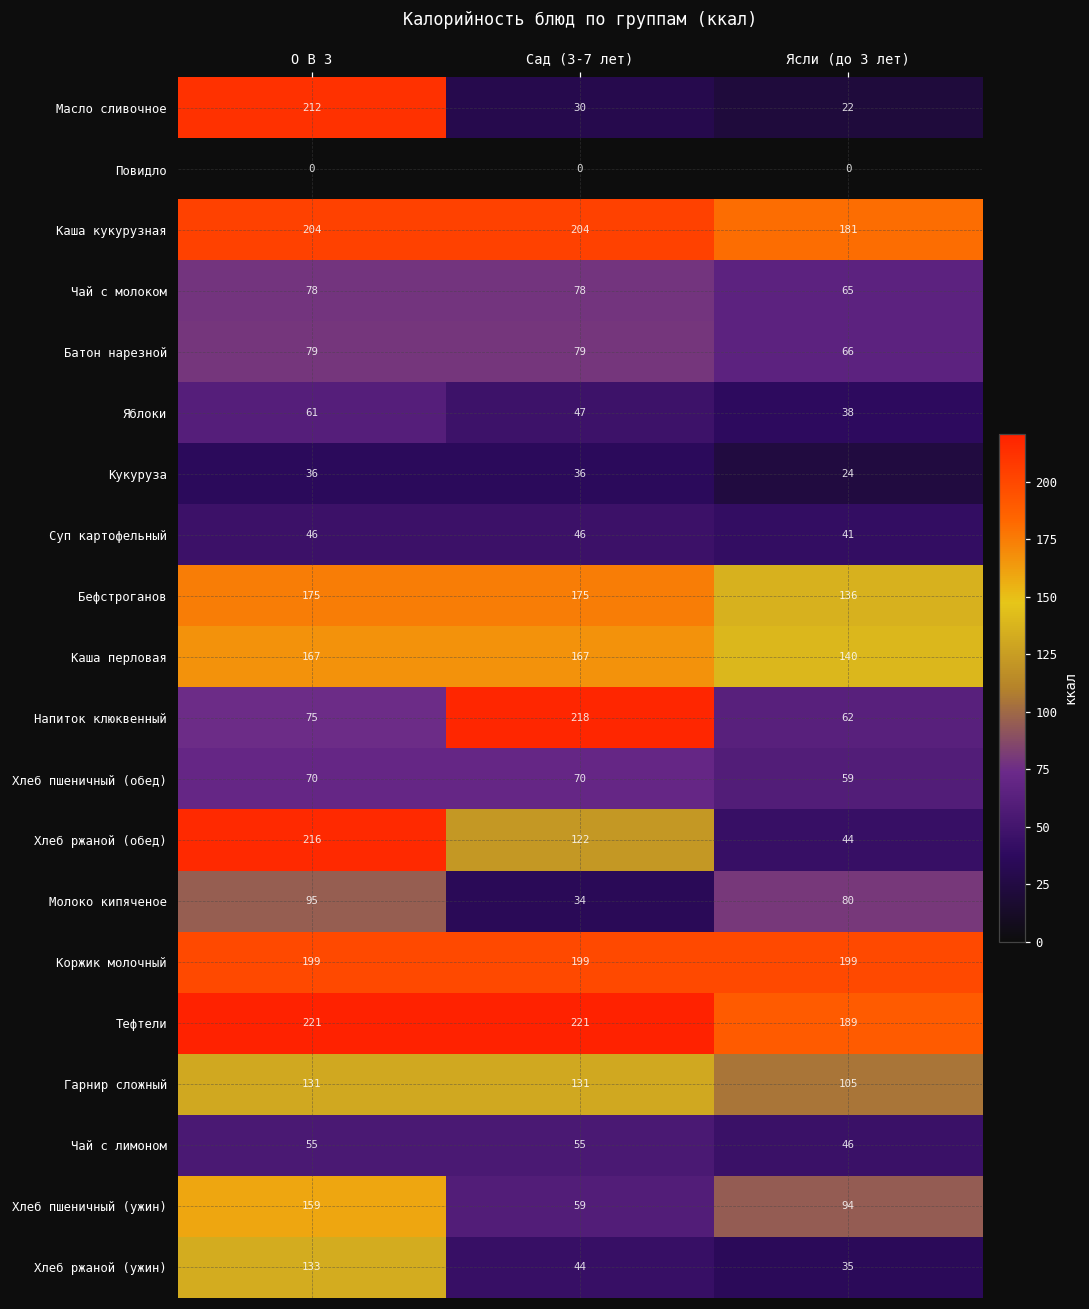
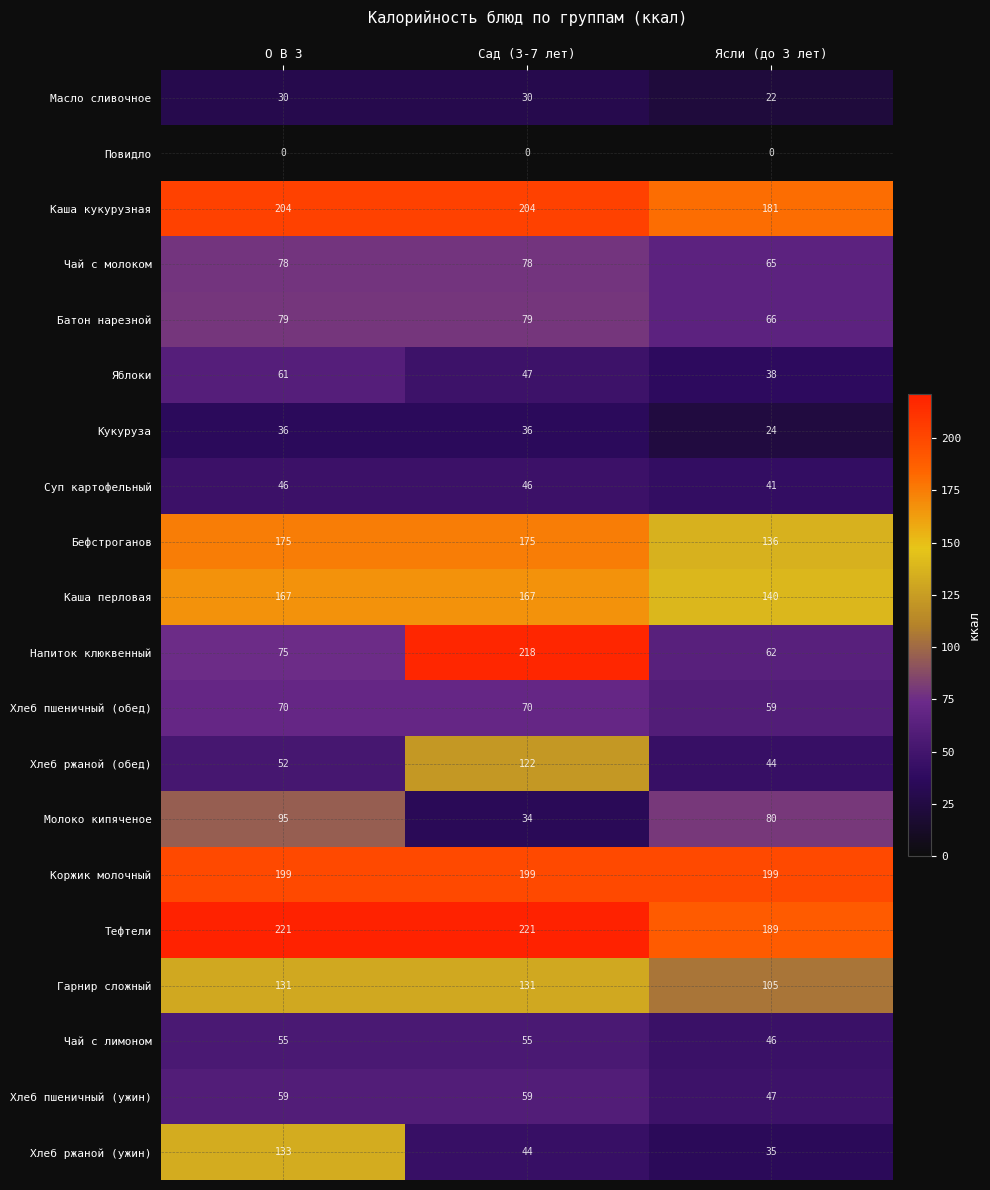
  {
    "Масло сливочное": {
-     "О В З": 212,
+     "О В З": 30,
      "Сад (3-7 лет)": 30,
      "Ясли (до 3 лет)": 22
    },
    "Повидло": {
      "О В З": 0,
      "Сад (3-7 лет)": 0,
      "Ясли (до 3 лет)": 0
    },
    "Каша кукурузная": {
      "О В З": 204,
      "Сад (3-7 лет)": 204,
      "Ясли (до 3 лет)": 181
    },
    "Чай с молоком": {
      "О В З": 78,
      "Сад (3-7 лет)": 78,
      "Ясли (до 3 лет)": 65
    },
    "Батон нарезной": {
      "О В З": 79,
      "Сад (3-7 лет)": 79,
      "Ясли (до 3 лет)": 66
    },
    "Яблоки": {
      "О В З": 61,
      "Сад (3-7 лет)": 47,
      "Ясли (до 3 лет)": 38
    },
    "Кукуруза": {
      "О В З": 36,
      "Сад (3-7 лет)": 36,
      "Ясли (до 3 лет)": 24
    },
    "Суп картофельный": {
      "О В З": 46,
      "Сад (3-7 лет)": 46,
      "Ясли (до 3 лет)": 41
    },
    "Бефстроганов": {
      "О В З": 175,
      "Сад (3-7 лет)": 175,
      "Ясли (до 3 лет)": 136
    },
    "Каша перловая": {
      "О В З": 167,
      "Сад (3-7 лет)": 167,
      "Ясли (до 3 лет)": 140
    },
    "Напиток клюквенный": {
      "О В З": 75,
      "Сад (3-7 лет)": 218,
      "Ясли (до 3 лет)": 62
    },
    "Хлеб пшеничный (обед)": {
      "О В З": 70,
      "Сад (3-7 лет)": 70,
      "Ясли (до 3 лет)": 59
    },
    "Хлеб ржаной (обед)": {
-     "О В З": 216,
+     "О В З": 52,
      "Сад (3-7 лет)": 122,
      "Ясли (до 3 лет)": 44
    },
    "Молоко кипяченое": {
      "О В З": 95,
      "Сад (3-7 лет)": 34,
      "Ясли (до 3 лет)": 80
    },
    "Коржик молочный": {
      "О В З": 199,
      "Сад (3-7 лет)": 199,
      "Ясли (до 3 лет)": 199
    },
    "Тефтели": {
      "О В З": 221,
      "Сад (3-7 лет)": 221,
      "Ясли (до 3 лет)": 189
    },
    "Гарнир сложный": {
      "О В З": 131,
      "Сад (3-7 лет)": 131,
      "Ясли (до 3 лет)": 105
    },
    "Чай с лимоном": {
      "О В З": 55,
      "Сад (3-7 лет)": 55,
      "Ясли (до 3 лет)": 46
    },
    "Хлеб пшеничный (ужин)": {
-     "О В З": 159,
+     "О В З": 59,
      "Сад (3-7 лет)": 59,
-     "Ясли (до 3 лет)": 94
+     "Ясли (до 3 лет)": 47
    },
    "Хлеб ржаной (ужин)": {
      "О В З": 133,
      "Сад (3-7 лет)": 44,
      "Ясли (до 3 лет)": 35
    }
  }
